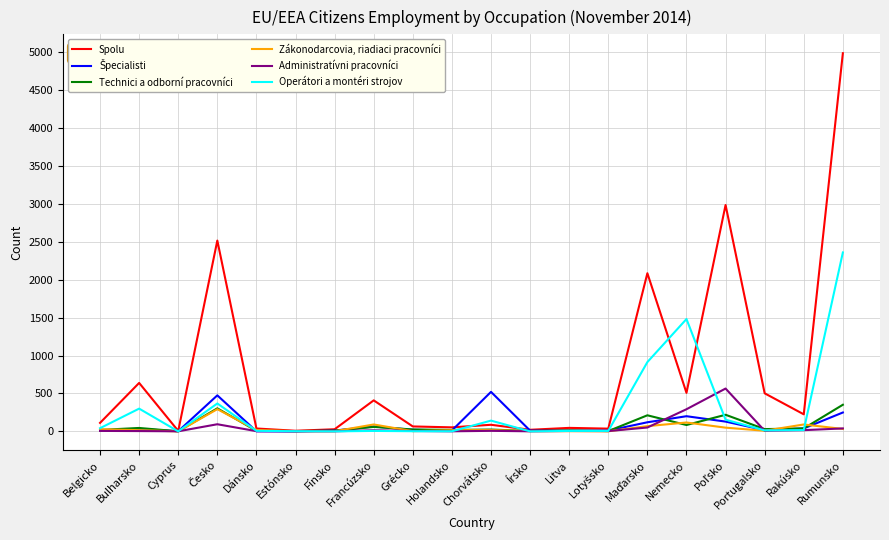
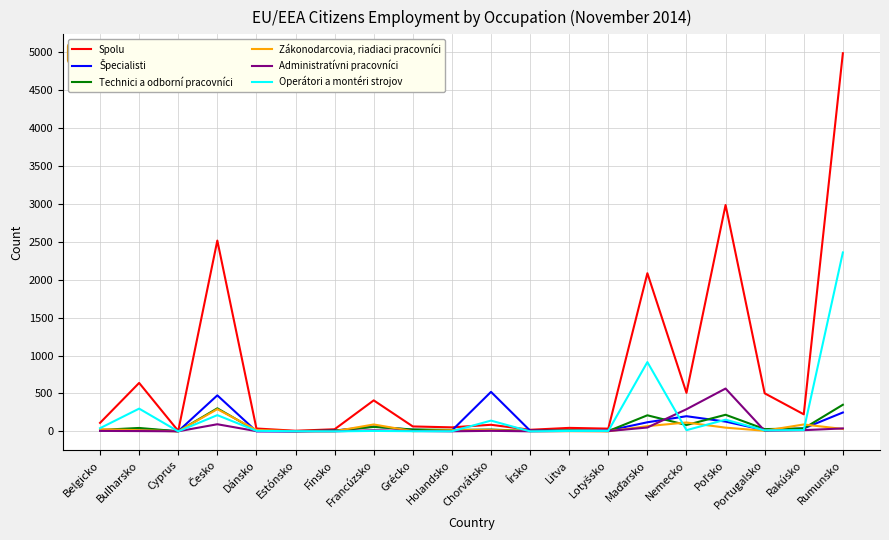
  {
    "Spolu": {
      "Belgicko": 100,
      "Bulharsko": 600,
      "Česko": 2500,
      "Francúzsko": 400,
      "Grécko": 100,
      "Chorvátsko": 100,
      "Litva": 0,
      "Maďarsko": 2100,
      "Nemecko": 500,
      "Poľsko": 3000,
      "Portugalsko": 500,
      "Rakúsko": 200,
      "Rumunsko": 5000
    },
    "Špecialisti": {
      "Česko": 500,
      "Chorvátsko": 500,
      "Maďarsko": 100,
      "Nemecko": 200,
      "Rumunsko": 200
    },
    "Technici a odborní pracovníci": {
      "Maďarsko": 200,
      "Poľsko": 200,
      "Rumunsko": 400
    },
    "Zákonodarcovia, riadiaci pracovníci": {
      "Poľsko": 0,
      "Rakúsko": 100
    },
    "Administratívni pracovníci": {
      "Česko": 100,
      "Nemecko": 300,
      "Poľsko": 600
    },
    "Operátori a montéri strojov": {
      "Bulharsko": 300,
-     "Česko": 400,
+     "Česko": 200,
      "Chorvátsko": 100,
      "Maďarsko": 900,
-     "Nemecko": 1500,
+     "Nemecko": 0,
      "Rumunsko": 2400
    }
  }
